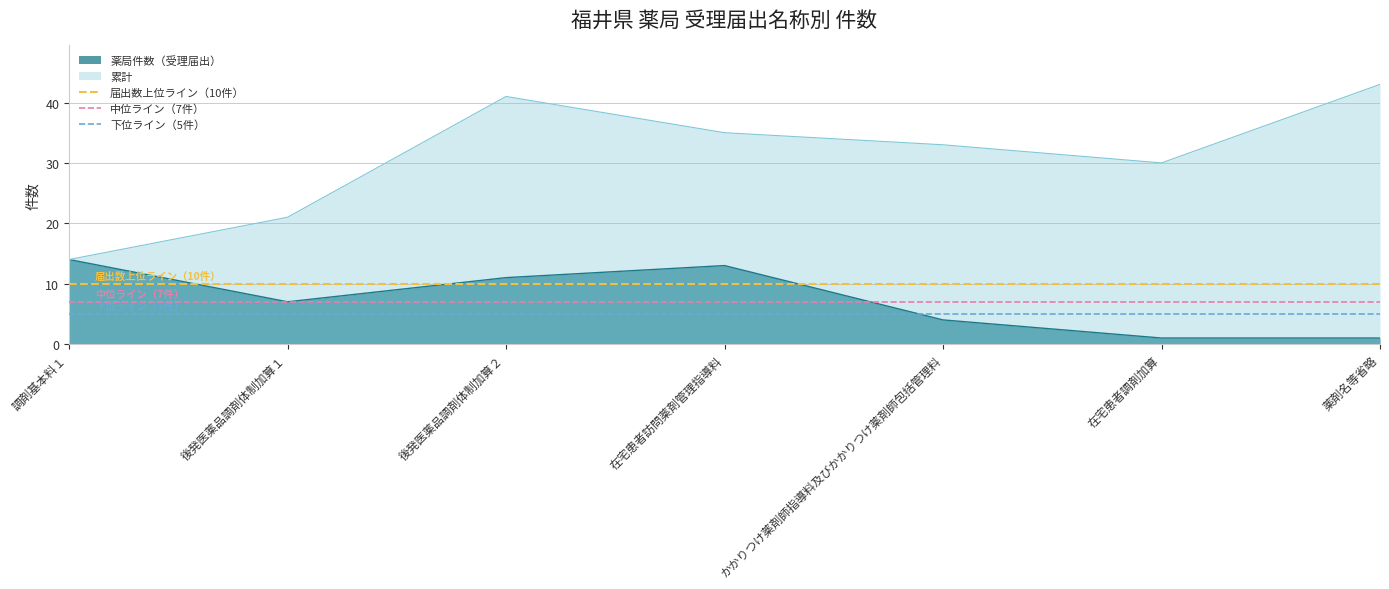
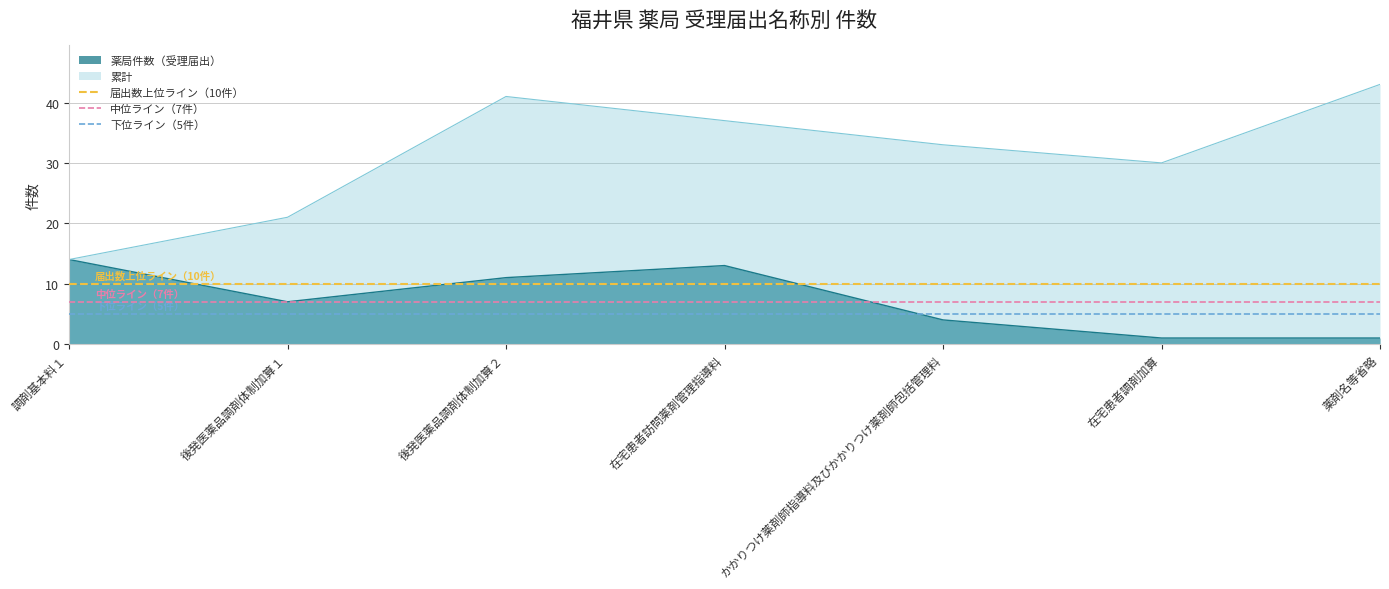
  {
    "薬局件数（受理届出）": {
      "後発医薬品調剤体制加算１": 7,
      "後発医薬品調剤体制加算２": 11,
      "在宅患者訪問薬剤管理指導料": 13,
      "かかりつけ薬剤師指導料及びかかりつけ薬剤師包括管理料": 4,
      "在宅患者調剤加算": 1,
      "薬剤名等省略": 1
    },
    "累計": {
      "後発医薬品調剤体制加算１": 21,
      "後発医薬品調剤体制加算２": 41,
-     "在宅患者訪問薬剤管理指導料": 35,
+     "在宅患者訪問薬剤管理指導料": 37,
      "かかりつけ薬剤師指導料及びかかりつけ薬剤師包括管理料": 33,
      "在宅患者調剤加算": 30,
      "薬剤名等省略": 43
    }
  }
